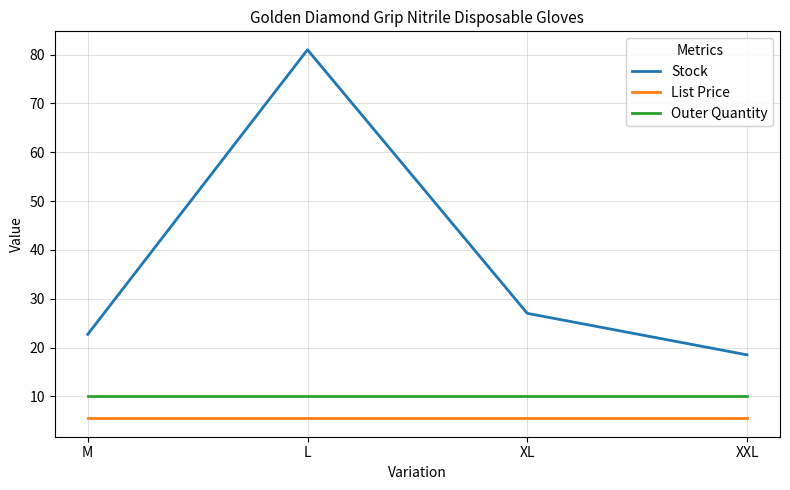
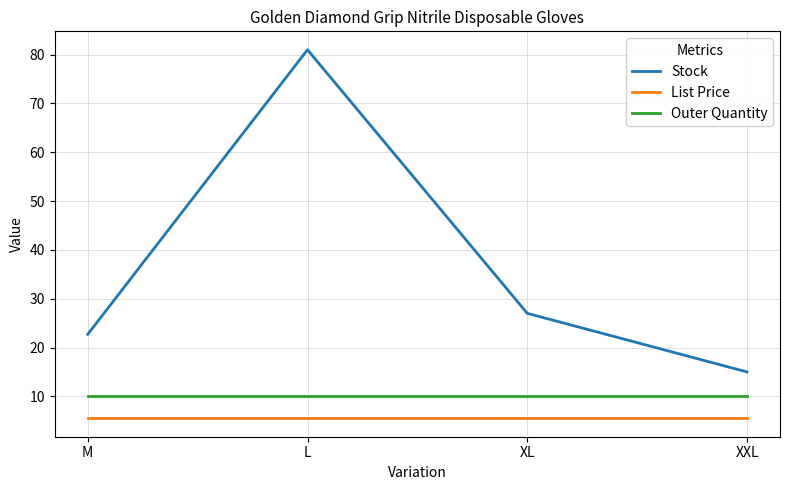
  {
    "Stock": {
      "M": 23,
      "L": 81,
      "XL": 27,
-     "XXL": 19
+     "XXL": 15
    },
    "List Price": {
      "M": 6,
      "L": 6,
      "XL": 6,
      "XXL": 6
    },
    "Outer Quantity": {
      "M": 10,
      "L": 10,
      "XL": 10,
      "XXL": 10
    }
  }
